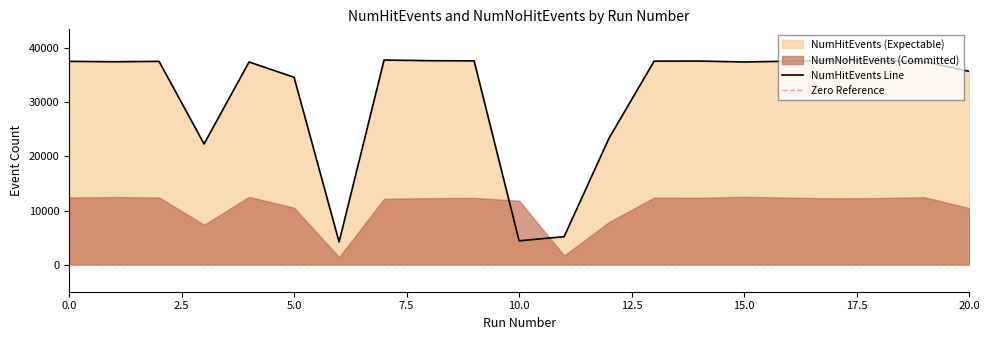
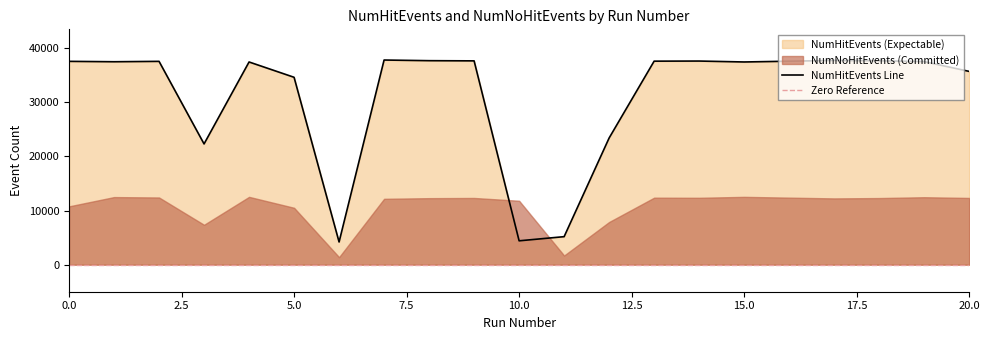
  {
    "NumHitEvents (Expectable)": {
      "0.0": 38000,
      "5.0": 35000,
      "10.0": 4000,
      "15.0": 37000,
      "20.0": 36000
    },
    "NumNoHitEvents (Committed)": {
-     "0.0": 12000,
+     "0.0": 11000,
      "5.0": 11000,
      "10.0": 12000,
      "15.0": 13000,
-     "20.0": 10000
+     "20.0": 12000
    }
  }
